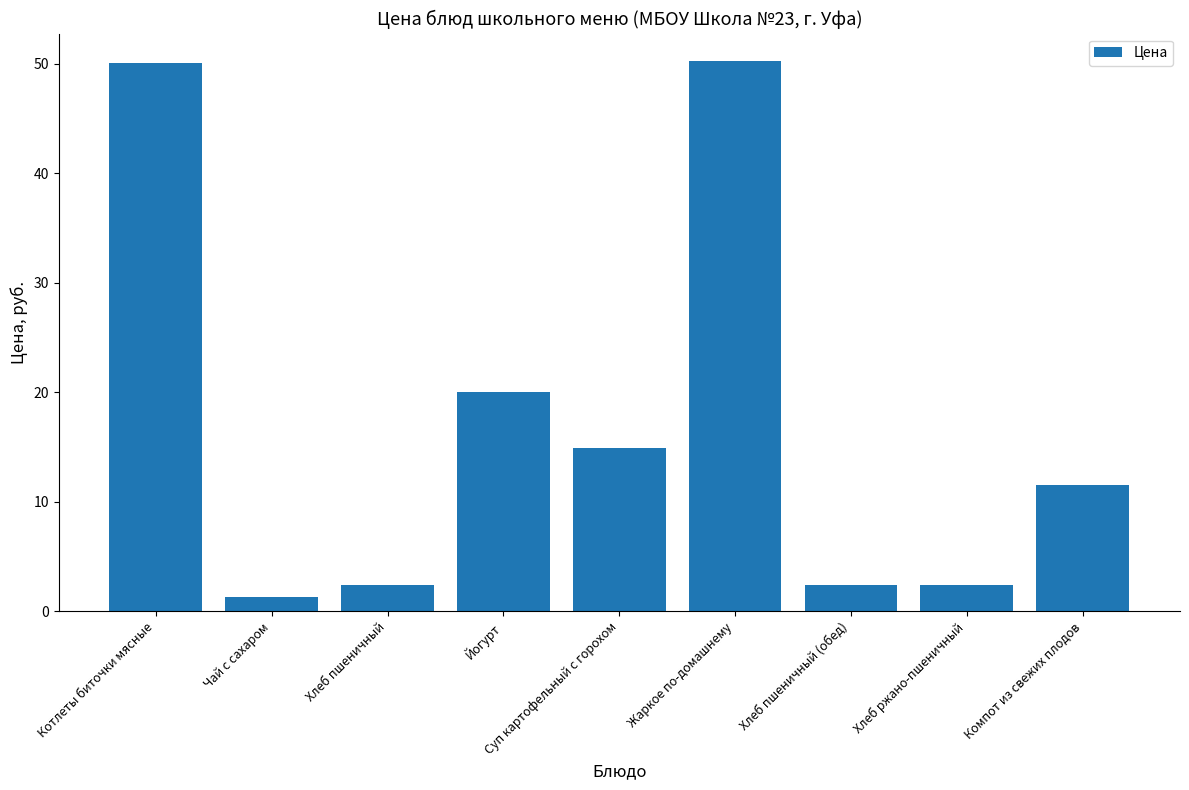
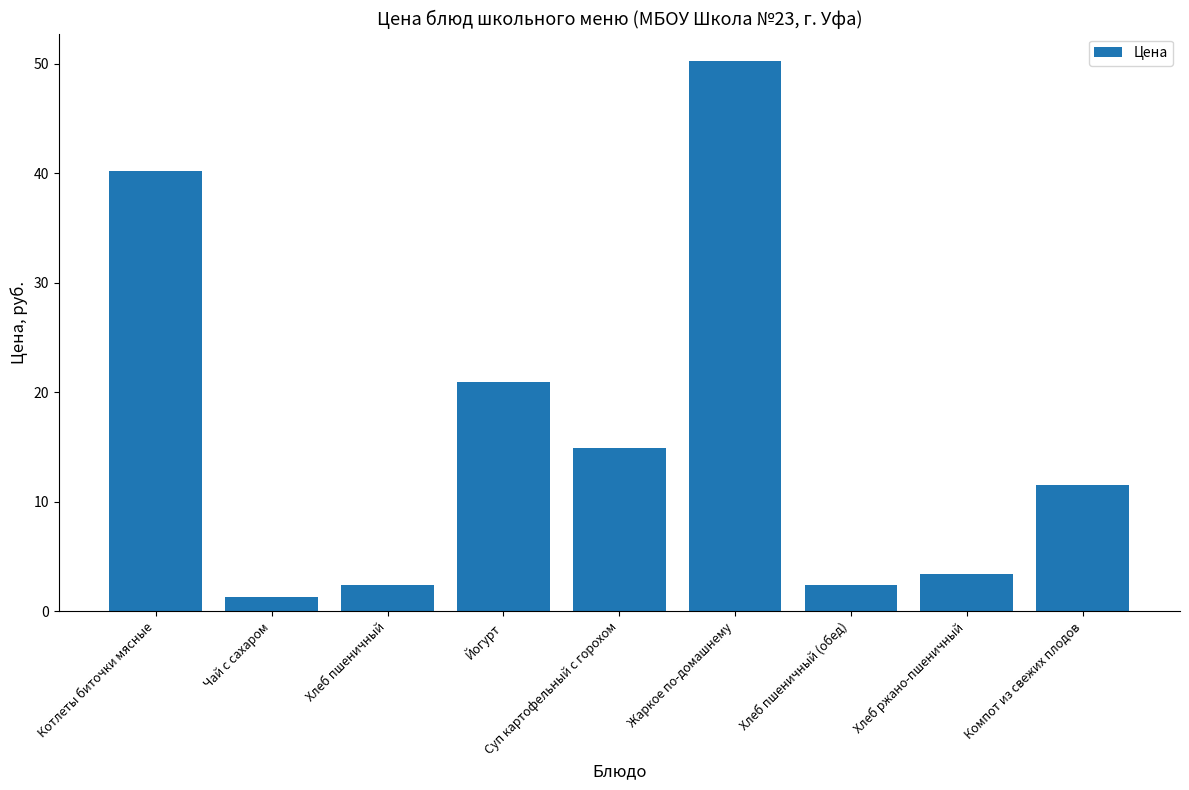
  {
-   "Котлеты биточки мясные": 50.1,
+   "Котлеты биточки мясные": 40.2,
    "Чай с сахаром": 1.3,
    "Хлеб пшеничный": 2.4,
-   "Йогурт": 20.0,
+   "Йогурт": 20.9,
    "Суп картофельный с горохом": 14.9,
    "Жаркое по-домашнему": 50.3,
    "Хлеб пшеничный (обед)": 2.4,
-   "Хлеб ржано-пшеничный": 2.4,
+   "Хлеб ржано-пшеничный": 3.4,
    "Компот из свежих плодов": 11.6
  }
